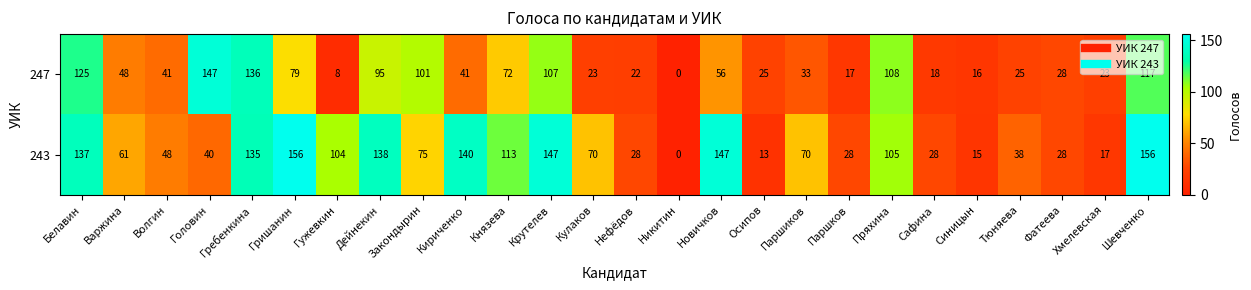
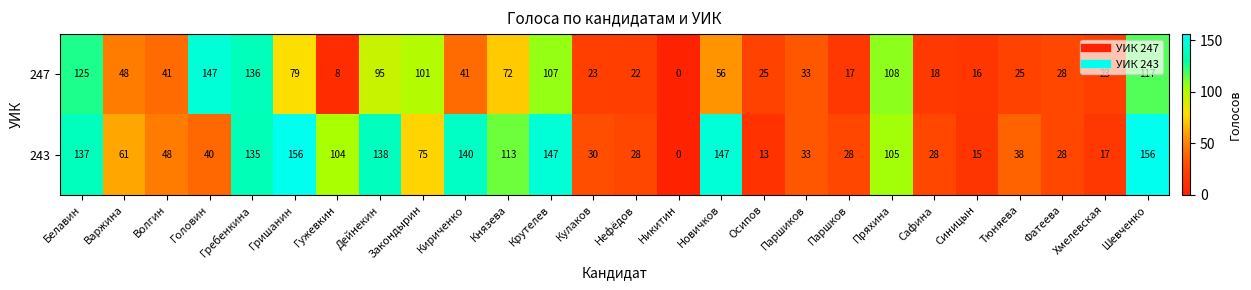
  {
    "247": {
      "Белавин": 125,
      "Варжина": 48,
      "Волгин": 41,
      "Головин": 147,
      "Гребенкина": 136,
      "Гришанин": 79,
      "Гужевкин": 8,
      "Дейнекин": 95,
      "Закондырин": 101,
      "Кириченко": 41,
      "Князева": 72,
      "Крутелев": 107,
      "Кулаков": 23,
      "Нефёдов": 22,
      "Никитин": 0,
      "Новичков": 56,
      "Осипов": 25,
      "Паршиков": 33,
      "Паршков": 17,
      "Пряхина": 108,
      "Сафина": 18,
      "Синицын": 16,
      "Тюняева": 25,
      "Фатеева": 28
    },
    "243": {
      "Белавин": 137,
      "Варжина": 61,
      "Волгин": 48,
      "Головин": 40,
      "Гребенкина": 135,
      "Гришанин": 156,
      "Гужевкин": 104,
      "Дейнекин": 138,
      "Закондырин": 75,
      "Кириченко": 140,
      "Князева": 113,
      "Крутелев": 147,
-     "Кулаков": 70,
+     "Кулаков": 30,
      "Нефёдов": 28,
      "Никитин": 0,
      "Новичков": 147,
      "Осипов": 13,
-     "Паршиков": 70,
+     "Паршиков": 33,
      "Паршков": 28,
      "Пряхина": 105,
      "Сафина": 28,
      "Синицын": 15,
      "Тюняева": 38,
      "Фатеева": 28,
      "Хмелевская": 17,
      "Шевченко": 156
    }
  }
